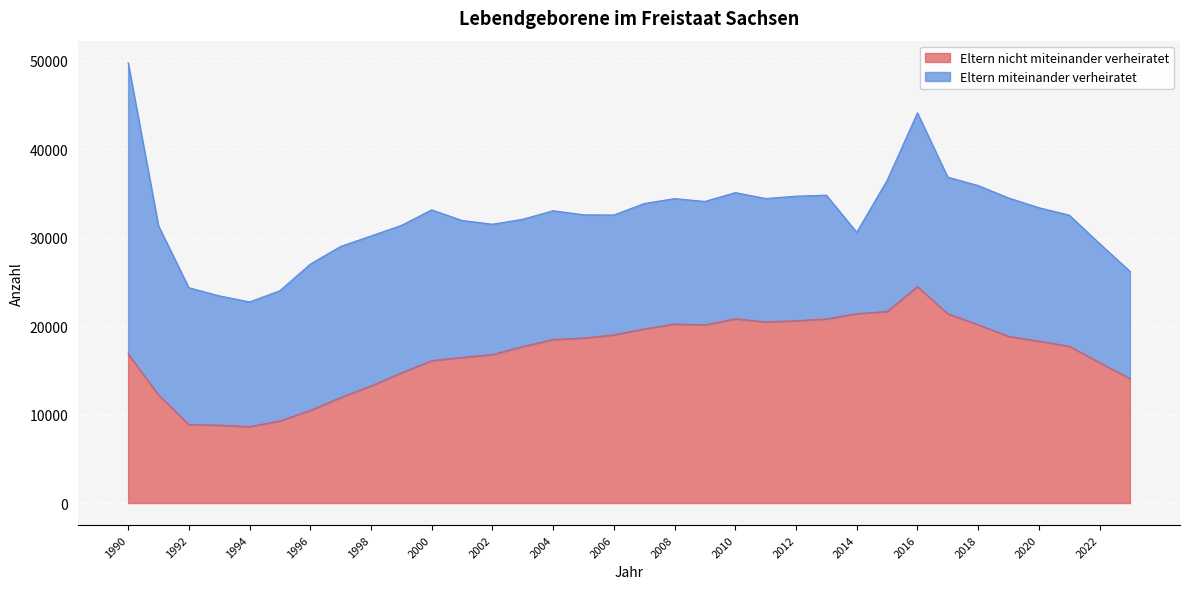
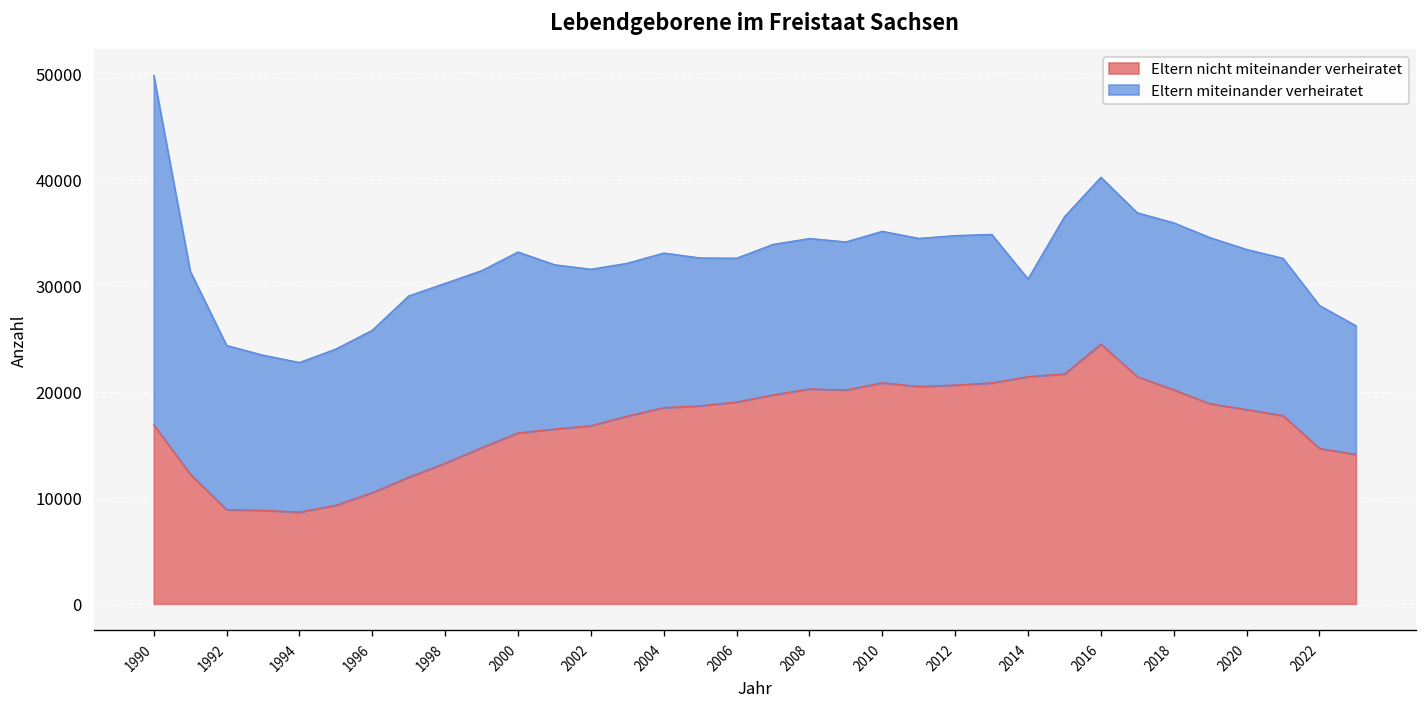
  {
    "Eltern nicht miteinander verheiratet": {
      "1990": 17000,
      "1992": 9000,
      "1994": 9000,
      "1996": 10000,
      "1998": 13000,
      "2000": 16000,
      "2002": 17000,
      "2004": 18000,
      "2006": 19000,
      "2008": 20000,
      "2010": 21000,
      "2012": 21000,
      "2014": 21000,
      "2016": 24000,
      "2018": 20000,
      "2020": 18000,
-     "2022": 16000
+     "2022": 15000
    },
    "Eltern miteinander verheiratet": {
      "1990": 33000,
      "1992": 15000,
      "1994": 14000,
-     "1996": 17000,
+     "1996": 15000,
      "1998": 17000,
      "2000": 17000,
      "2002": 15000,
      "2004": 15000,
      "2006": 14000,
      "2008": 14000,
      "2010": 14000,
      "2012": 14000,
      "2014": 9000,
-     "2016": 20000,
+     "2016": 16000,
      "2018": 16000,
      "2020": 15000,
      "2022": 13000
    }
  }
